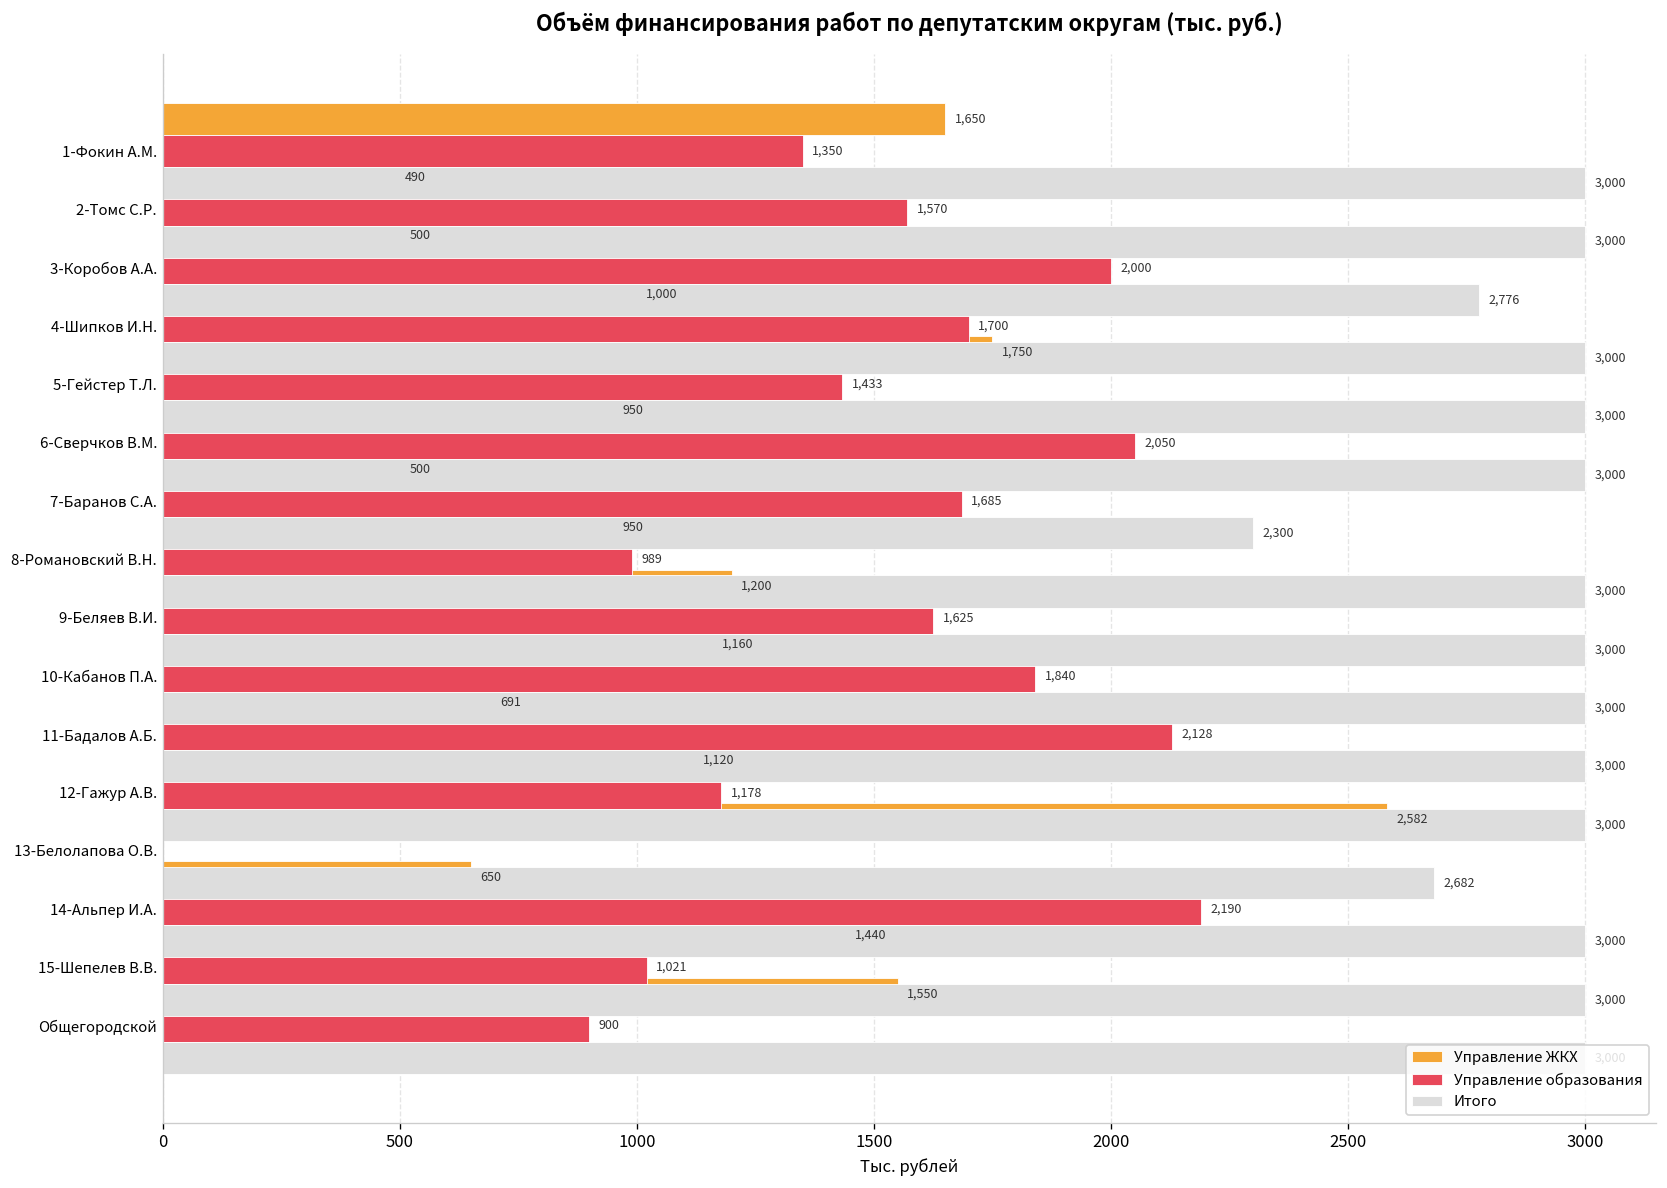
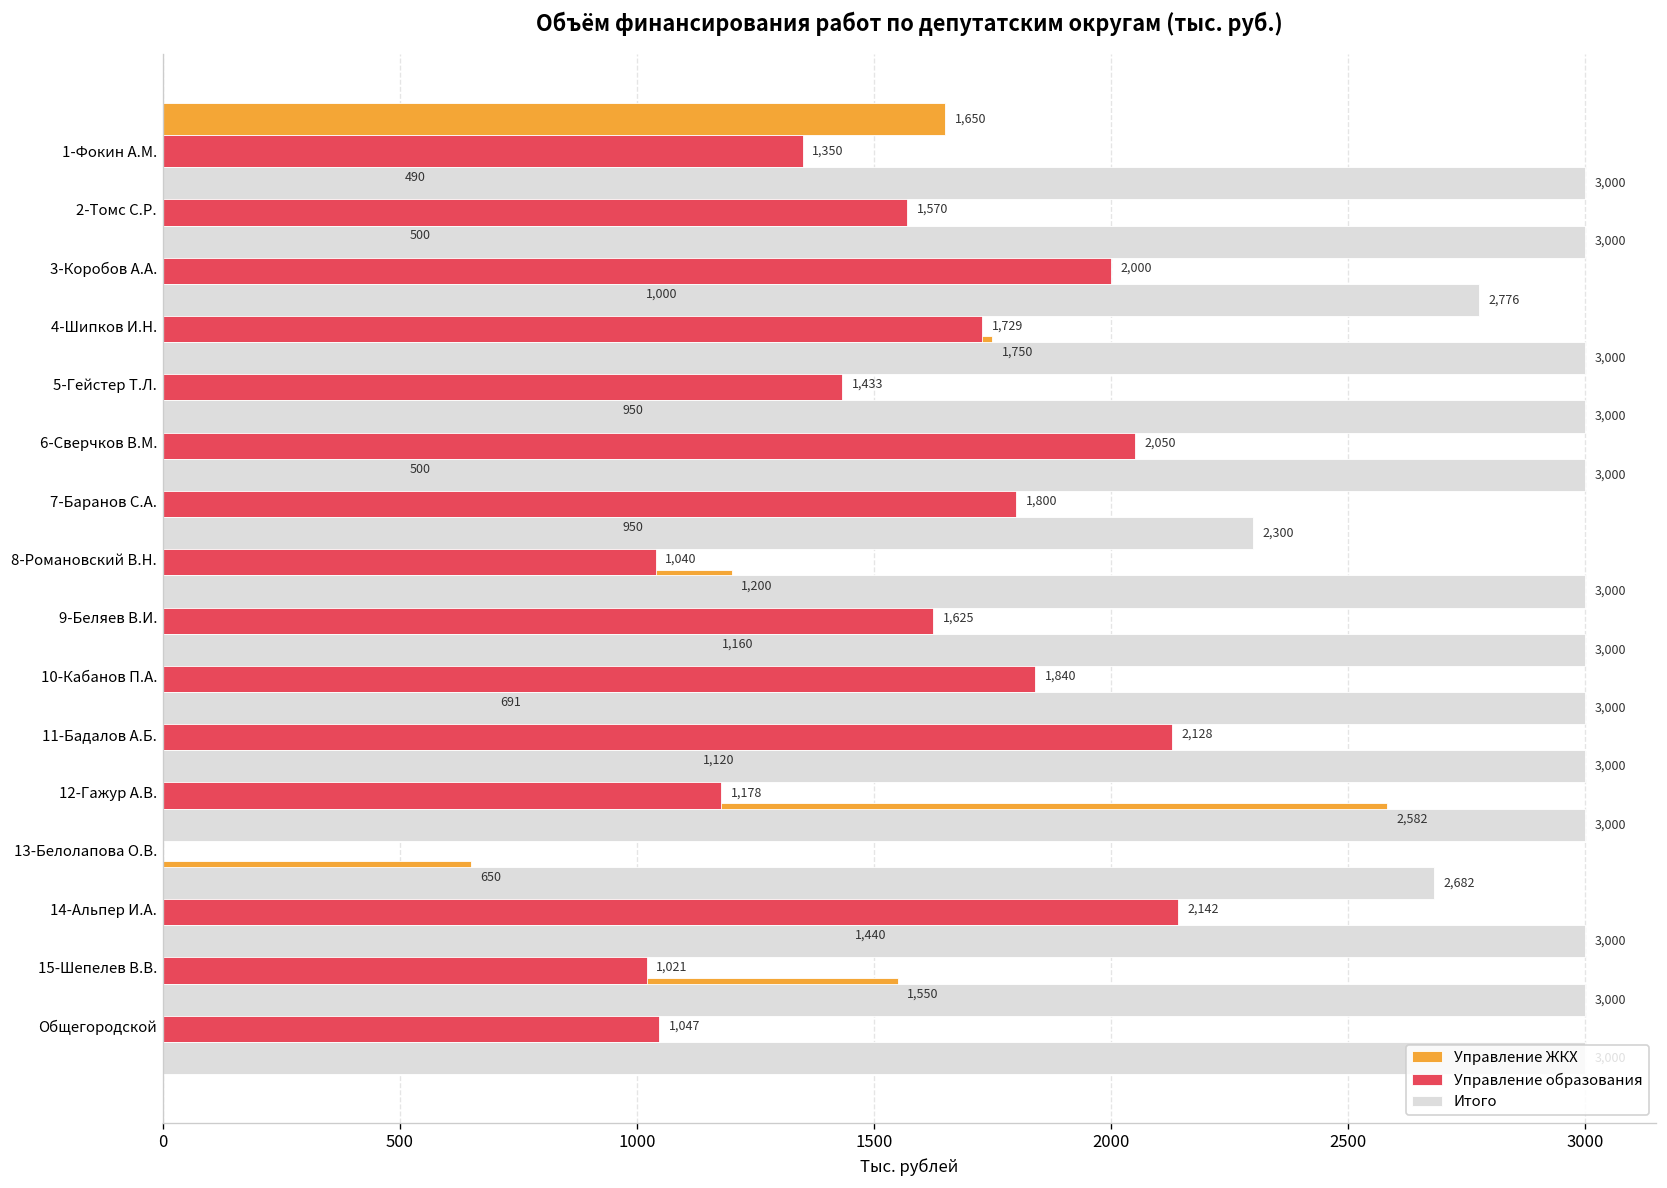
  {
    "Управление образования": {
      "1-Фокин А.М.": "1,350",
      "2-Томс С.Р.": "1,570",
      "3-Коробов А.А.": "2,000",
-     "4-Шипков И.Н.": "1,700",
+     "4-Шипков И.Н.": "1,729",
      "5-Гейстер Т.Л.": "1,433",
      "6-Сверчков В.М.": "2,050",
-     "7-Баранов С.А.": "1,685",
-     "8-Романовский В.Н.": "989",
+     "7-Баранов С.А.": "1,800",
+     "8-Романовский В.Н.": "1,040",
      "9-Беляев В.И.": "1,625",
      "10-Кабанов П.А.": "1,840",
      "11-Бадалов А.Б.": "2,128",
      "12-Гажур А.В.": "1,178",
-     "14-Альпер И.А.": "2,190",
+     "14-Альпер И.А.": "2,142",
      "15-Шепелев В.В.": "1,021",
-     "Общегородской": "900"
+     "Общегородской": "1,047"
    }
  }
